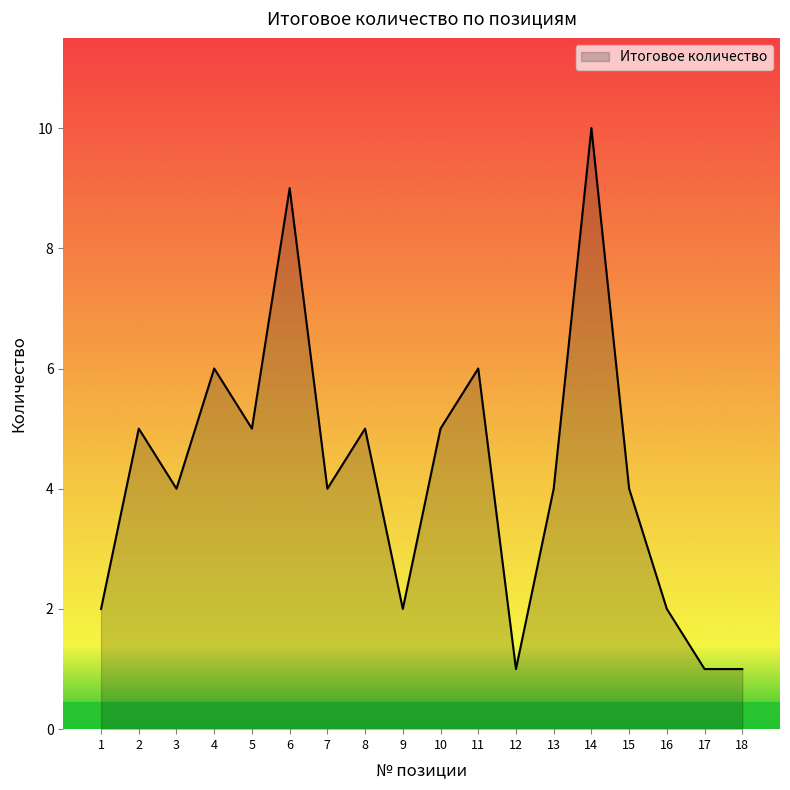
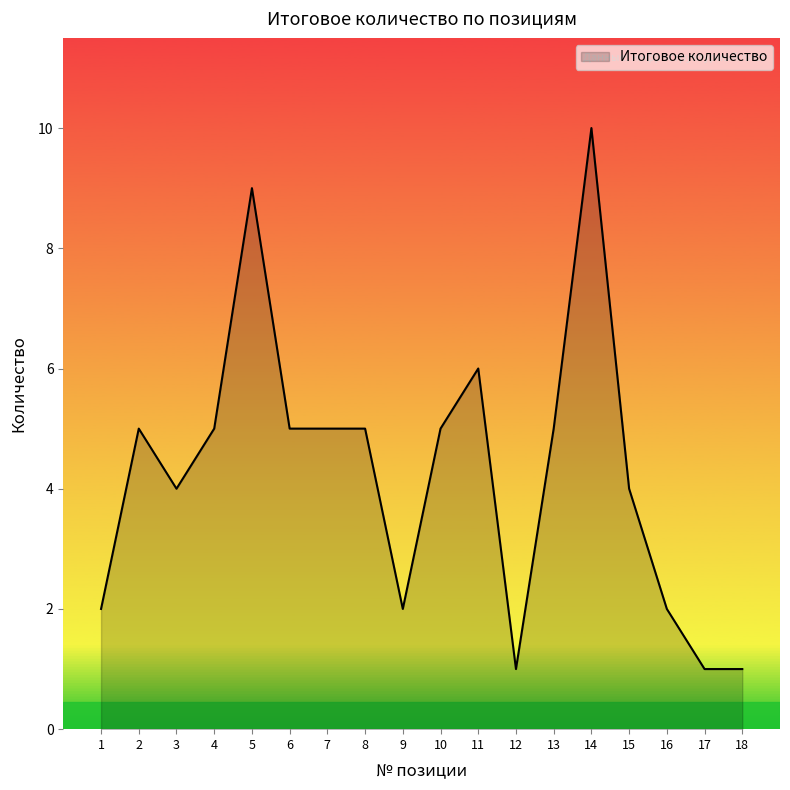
  {
    "1": 2,
    "2": 5,
    "3": 4,
-   "4": 6,
-   "5": 5,
-   "6": 9,
-   "7": 4,
+   "4": 5,
+   "5": 9,
+   "6": 5,
+   "7": 5,
    "8": 5,
    "9": 2,
    "10": 5,
    "11": 6,
    "12": 1,
-   "13": 4,
+   "13": 5,
    "14": 10,
    "15": 4,
    "16": 2,
    "17": 1,
    "18": 1
  }
